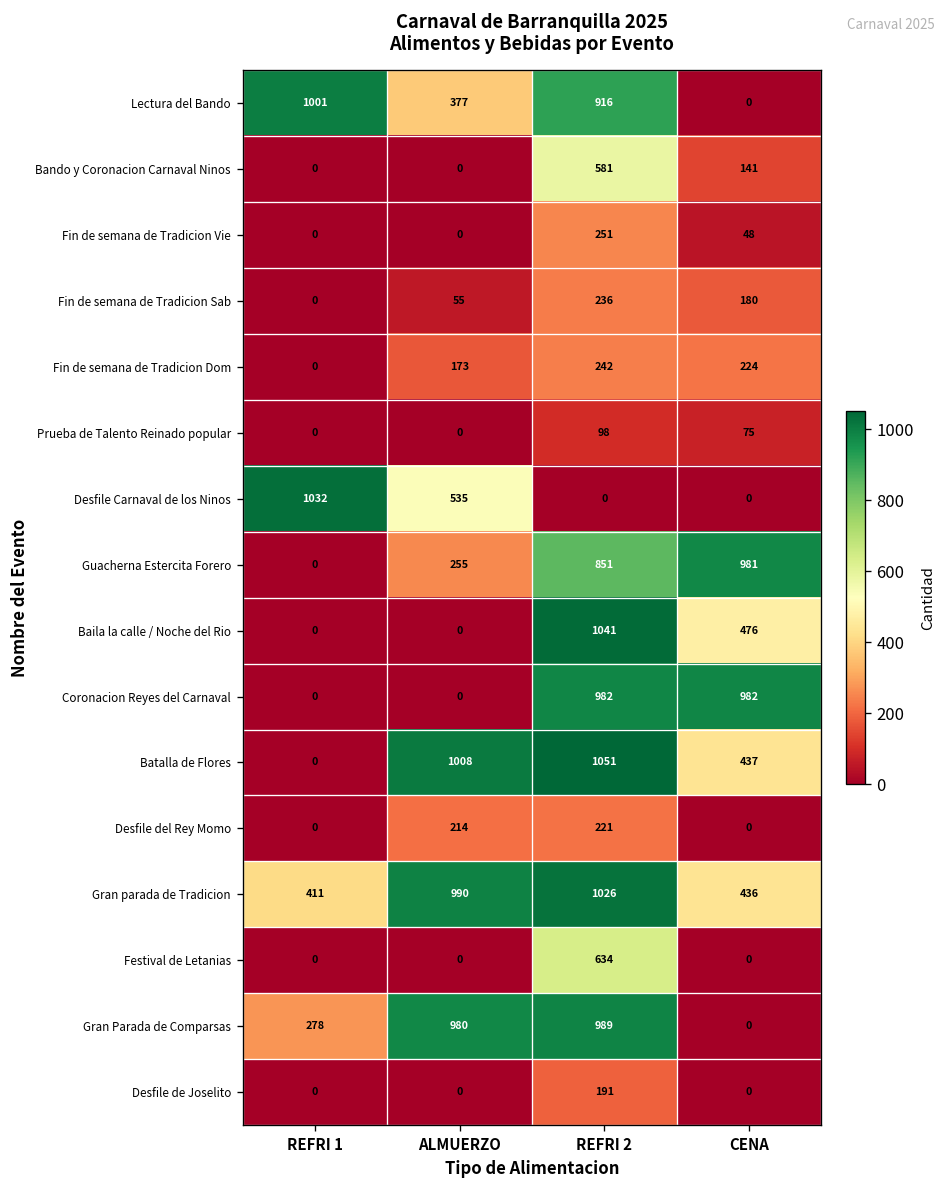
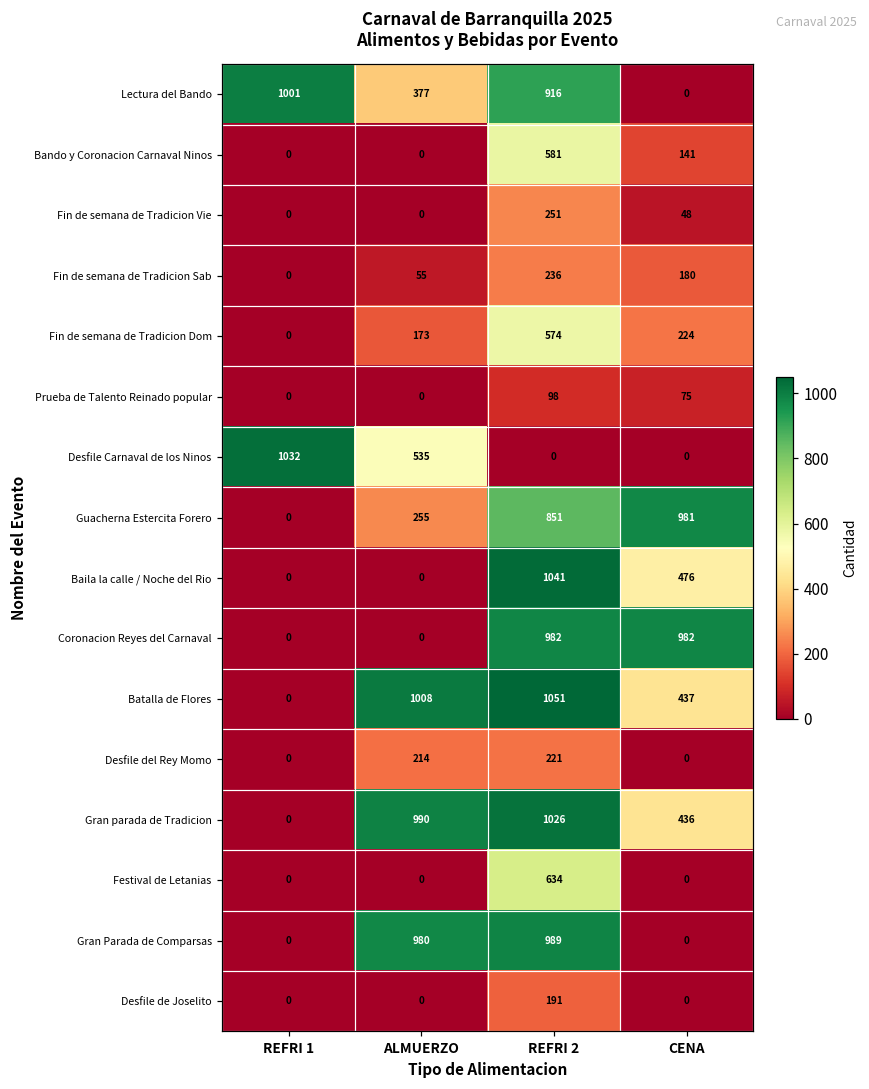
  {
    "Lectura del Bando": {
      "REFRI 1": 1001,
      "ALMUERZO": 377,
      "REFRI 2": 916,
      "CENA": 0
    },
    "Bando y Coronacion Carnaval Ninos": {
      "REFRI 1": 0,
      "ALMUERZO": 0,
      "REFRI 2": 581,
      "CENA": 141
    },
    "Fin de semana de Tradicion Vie": {
      "REFRI 1": 0,
      "ALMUERZO": 0,
      "REFRI 2": 251,
      "CENA": 48
    },
    "Fin de semana de Tradicion Sab": {
      "REFRI 1": 0,
      "ALMUERZO": 55,
      "REFRI 2": 236,
      "CENA": 180
    },
    "Fin de semana de Tradicion Dom": {
      "REFRI 1": 0,
      "ALMUERZO": 173,
-     "REFRI 2": 242,
+     "REFRI 2": 574,
      "CENA": 224
    },
    "Prueba de Talento Reinado popular": {
      "REFRI 1": 0,
      "ALMUERZO": 0,
      "REFRI 2": 98,
      "CENA": 75
    },
    "Desfile Carnaval de los Ninos": {
      "REFRI 1": 1032,
      "ALMUERZO": 535,
      "REFRI 2": 0,
      "CENA": 0
    },
    "Guacherna Estercita Forero": {
      "REFRI 1": 0,
      "ALMUERZO": 255,
      "REFRI 2": 851,
      "CENA": 981
    },
    "Baila la calle / Noche del Rio": {
      "REFRI 1": 0,
      "ALMUERZO": 0,
      "REFRI 2": 1041,
      "CENA": 476
    },
    "Coronacion Reyes del Carnaval": {
      "REFRI 1": 0,
      "ALMUERZO": 0,
      "REFRI 2": 982,
      "CENA": 982
    },
    "Batalla de Flores": {
      "REFRI 1": 0,
      "ALMUERZO": 1008,
      "REFRI 2": 1051,
      "CENA": 437
    },
    "Desfile del Rey Momo": {
      "REFRI 1": 0,
      "ALMUERZO": 214,
      "REFRI 2": 221,
      "CENA": 0
    },
    "Gran parada de Tradicion": {
-     "REFRI 1": 411,
+     "REFRI 1": 0,
      "ALMUERZO": 990,
      "REFRI 2": 1026,
      "CENA": 436
    },
    "Festival de Letanias": {
      "REFRI 1": 0,
      "ALMUERZO": 0,
      "REFRI 2": 634,
      "CENA": 0
    },
    "Gran Parada de Comparsas": {
-     "REFRI 1": 278,
+     "REFRI 1": 0,
      "ALMUERZO": 980,
      "REFRI 2": 989,
      "CENA": 0
    },
    "Desfile de Joselito": {
      "REFRI 1": 0,
      "ALMUERZO": 0,
      "REFRI 2": 191,
      "CENA": 0
    }
  }
